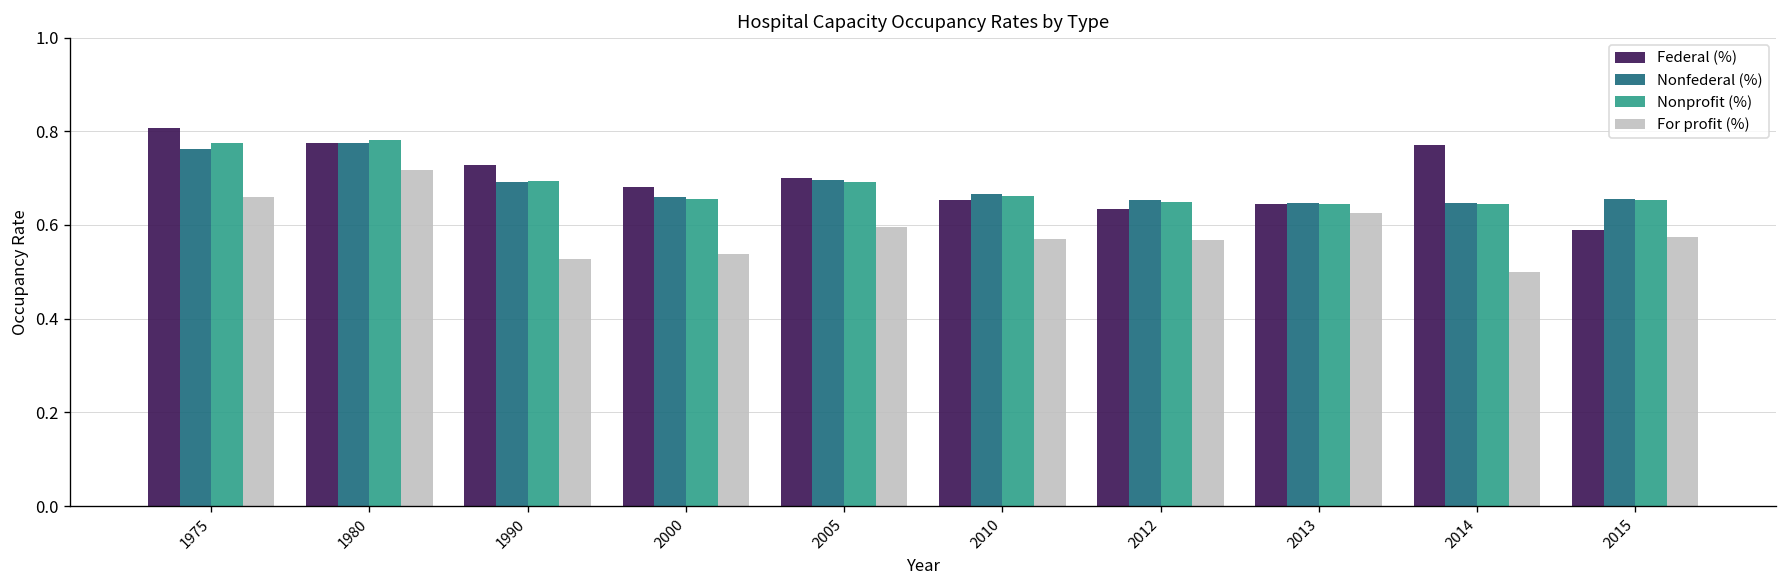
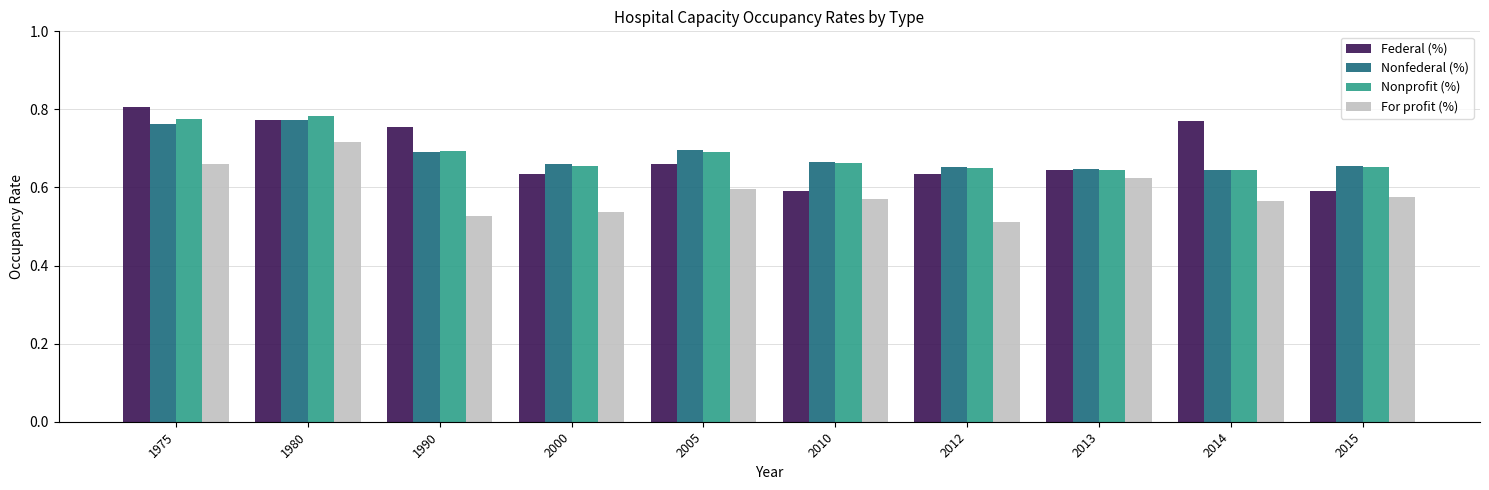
  {
    "Federal (%)": {
      "1975": 0.81,
      "1980": 0.77,
-     "1990": 0.73,
-     "2000": 0.68,
-     "2005": 0.70,
-     "2010": 0.65,
+     "1990": 0.75,
+     "2000": 0.63,
+     "2005": 0.66,
+     "2010": 0.59,
      "2012": 0.64,
      "2013": 0.65,
      "2014": 0.77,
      "2015": 0.59
    },
    "For profit (%)": {
      "1975": 0.66,
      "1980": 0.72,
      "1990": 0.53,
      "2000": 0.54,
      "2005": 0.60,
      "2010": 0.57,
-     "2012": 0.57,
+     "2012": 0.51,
      "2013": 0.63,
-     "2014": 0.50,
+     "2014": 0.57,
      "2015": 0.58
    }
  }
